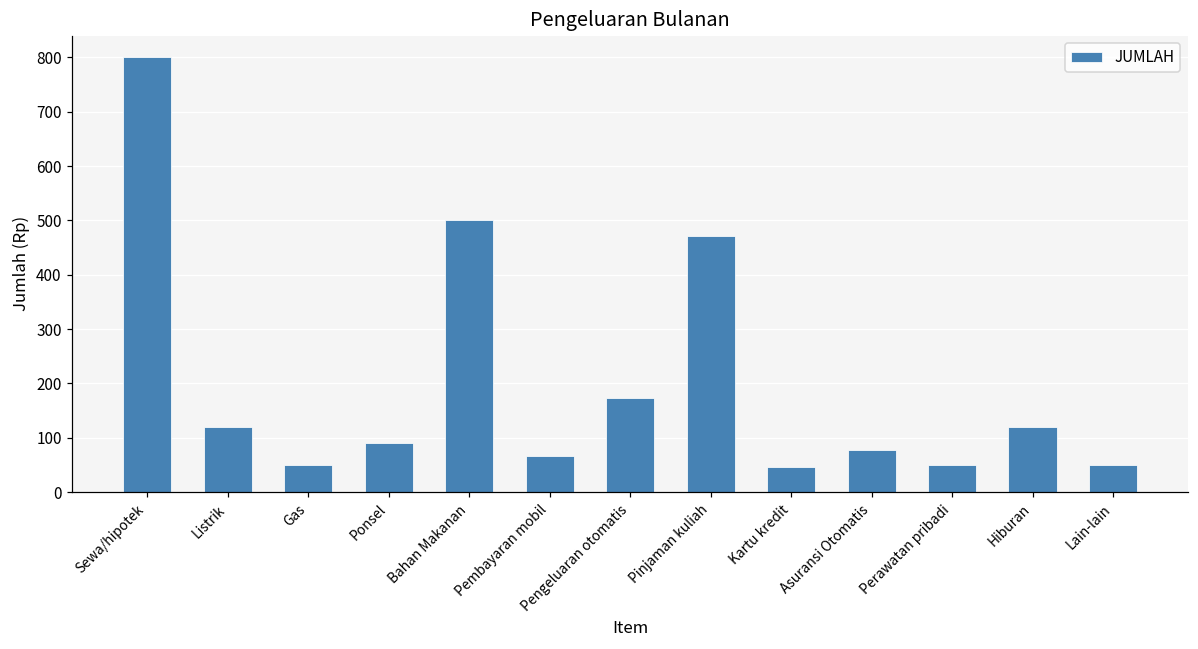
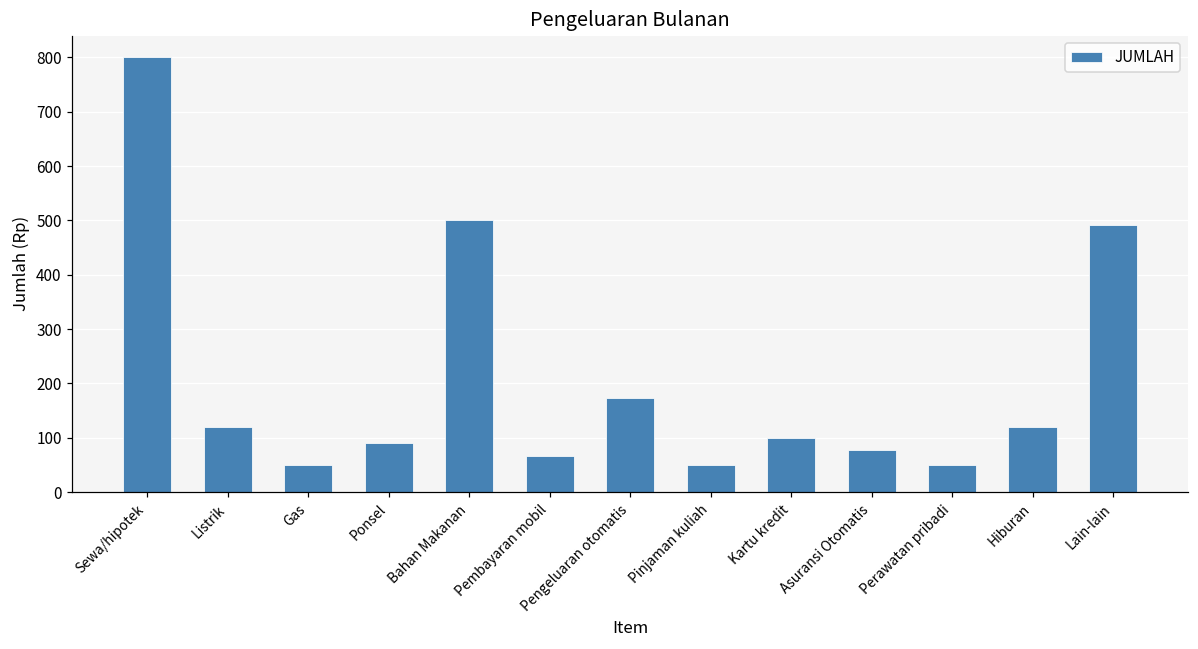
  {
    "Sewa/hipotek": 800,
    "Listrik": 120,
    "Gas": 50,
    "Ponsel": 90,
    "Bahan Makanan": 500,
    "Pembayaran mobil": 70,
    "Pengeluaran otomatis": 170,
-   "Pinjaman kuliah": 470,
-   "Kartu kredit": 50,
+   "Pinjaman kuliah": 50,
+   "Kartu kredit": 100,
    "Asuransi Otomatis": 80,
    "Perawatan pribadi": 50,
    "Hiburan": 120,
-   "Lain-lain": 50
+   "Lain-lain": 490
  }
